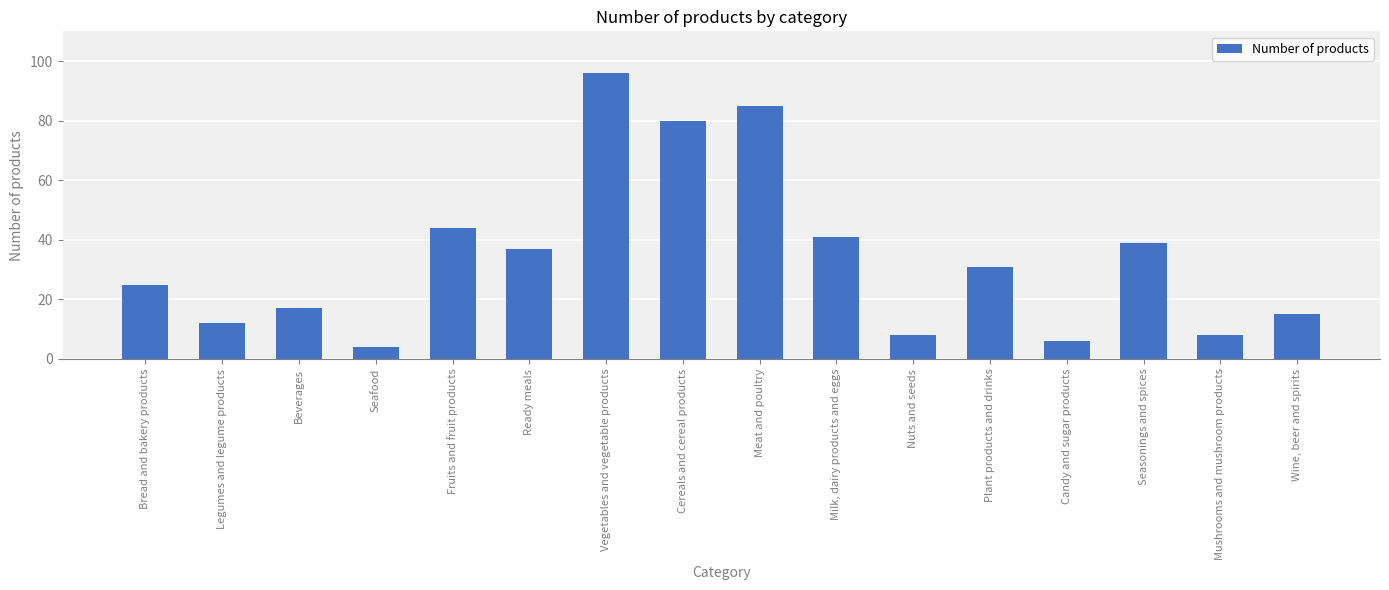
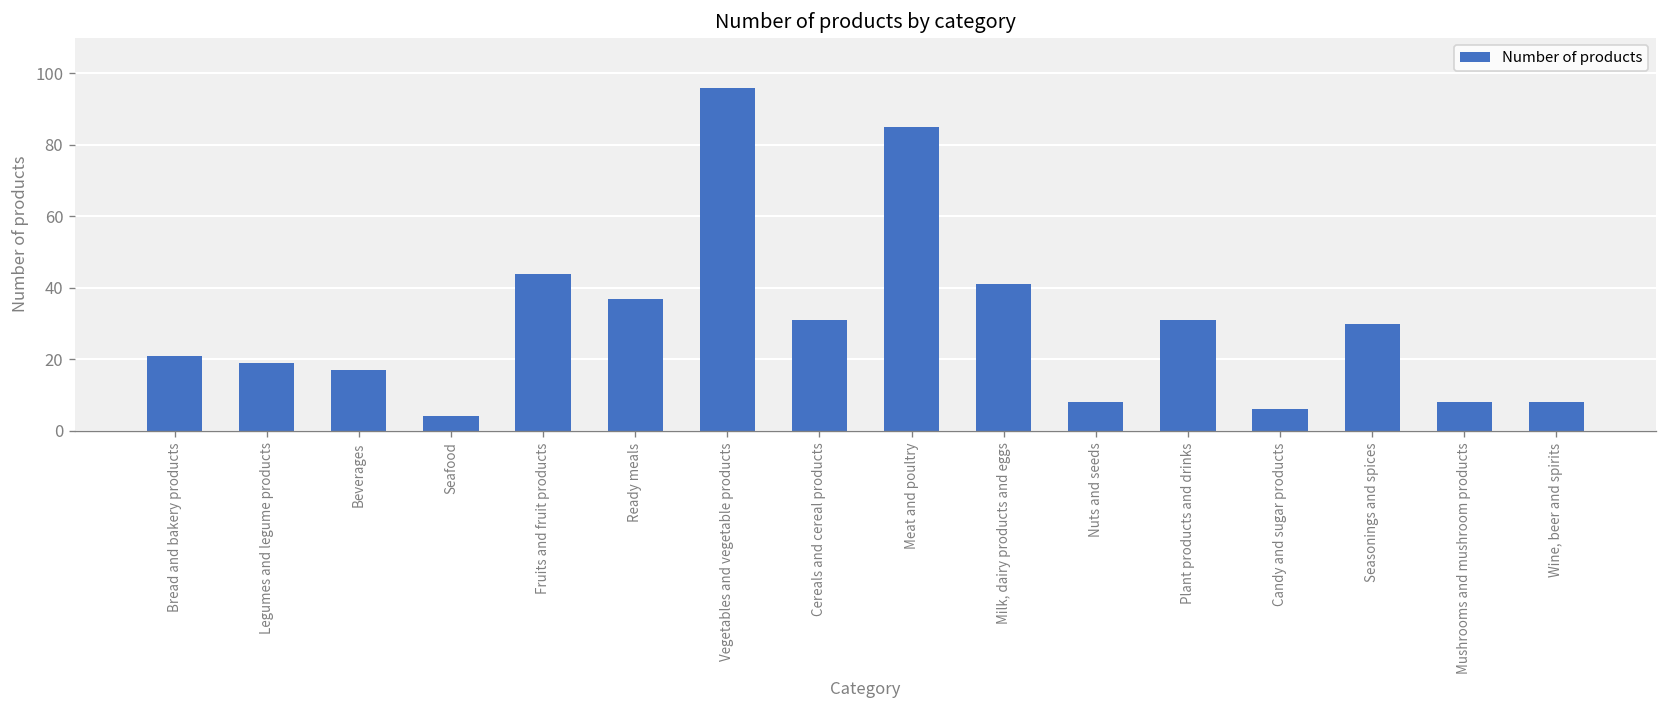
  {
-   "Bread and bakery products": 25,
-   "Legumes and legume products": 12,
+   "Bread and bakery products": 21,
+   "Legumes and legume products": 19,
    "Beverages": 17,
    "Seafood": 4,
    "Fruits and fruit products": 44,
    "Ready meals": 37,
    "Vegetables and vegetable products": 96,
-   "Cereals and cereal products": 80,
+   "Cereals and cereal products": 31,
    "Meat and poultry": 85,
    "Milk, dairy products and eggs": 41,
    "Nuts and seeds": 8,
    "Plant products and drinks": 31,
    "Candy and sugar products": 6,
-   "Seasonings and spices": 39,
+   "Seasonings and spices": 30,
    "Mushrooms and mushroom products": 8,
-   "Wine, beer and spirits": 15
+   "Wine, beer and spirits": 8
  }
